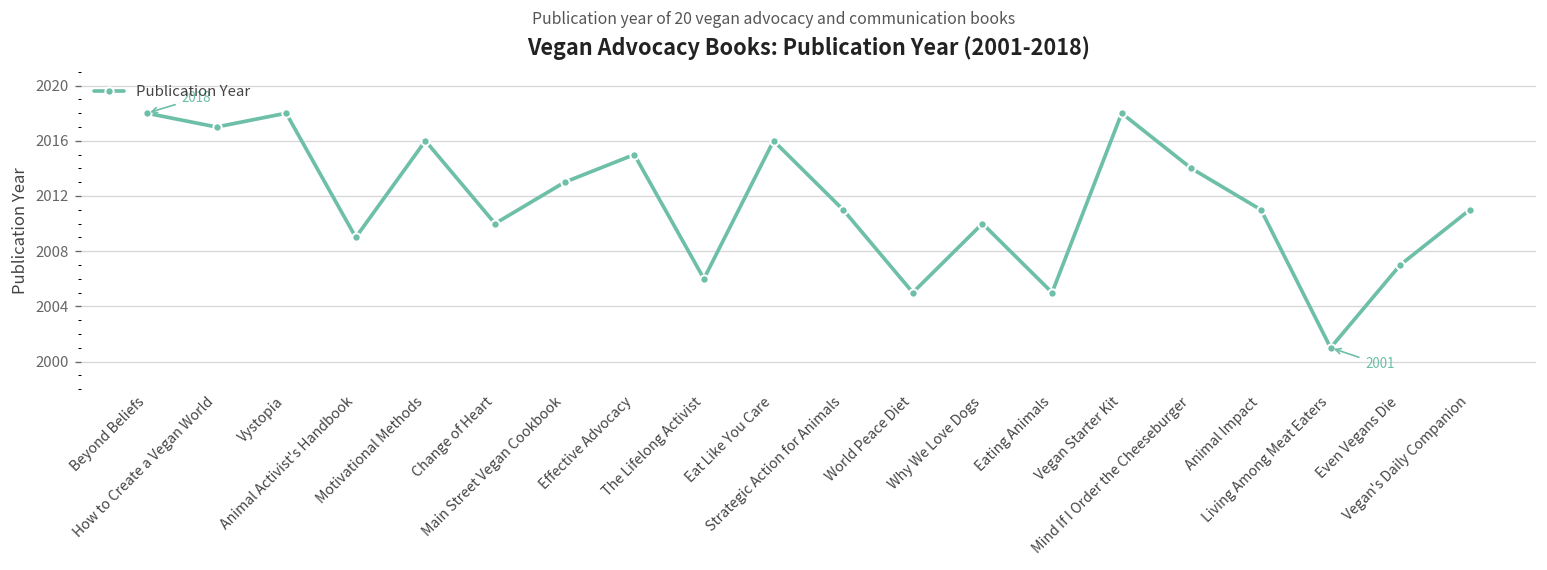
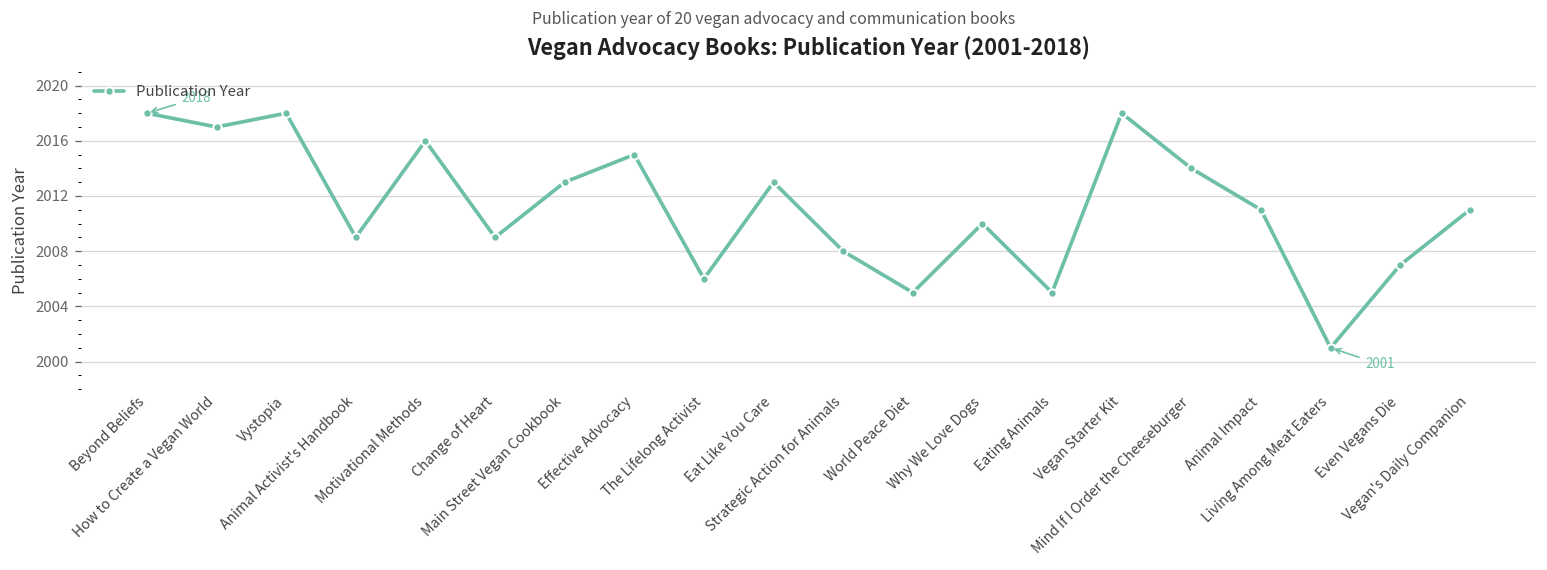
  {
    "How to Create a Vegan World": 2017,
    "Vystopia": 2018,
    "Animal Activist's Handbook": 2009,
    "Motivational Methods": 2016,
-   "Change of Heart": 2010,
+   "Change of Heart": 2009,
    "Main Street Vegan Cookbook": 2013,
    "Effective Advocacy": 2015,
    "The Lifelong Activist": 2006,
-   "Eat Like You Care": 2016,
-   "Strategic Action for Animals": 2011,
+   "Eat Like You Care": 2013,
+   "Strategic Action for Animals": 2008,
    "World Peace Diet": 2005,
    "Why We Love Dogs": 2010,
    "Eating Animals": 2005,
    "Vegan Starter Kit": 2018,
    "Mind If I Order the Cheeseburger": 2014,
    "Animal Impact": 2011,
    "Even Vegans Die": 2007,
    "Vegan's Daily Companion": 2011
  }
